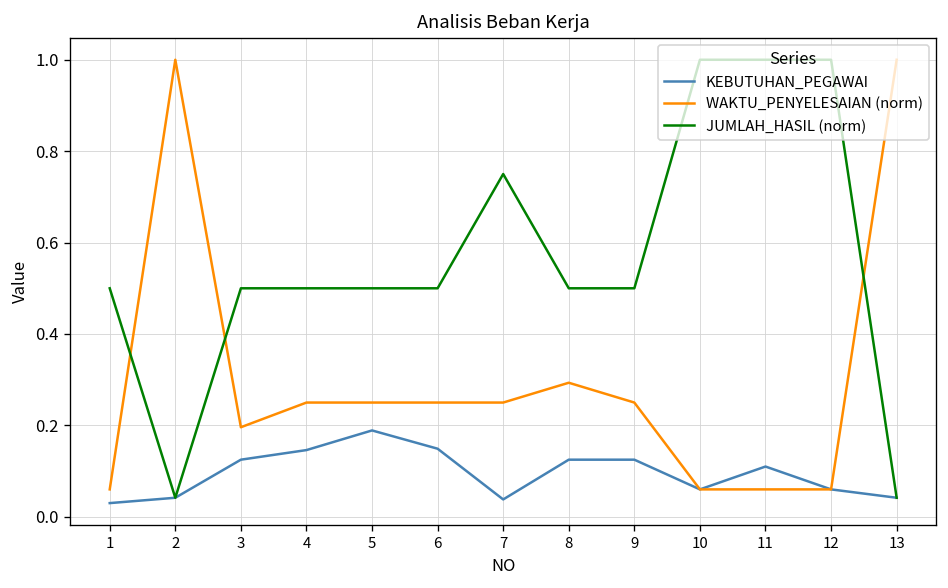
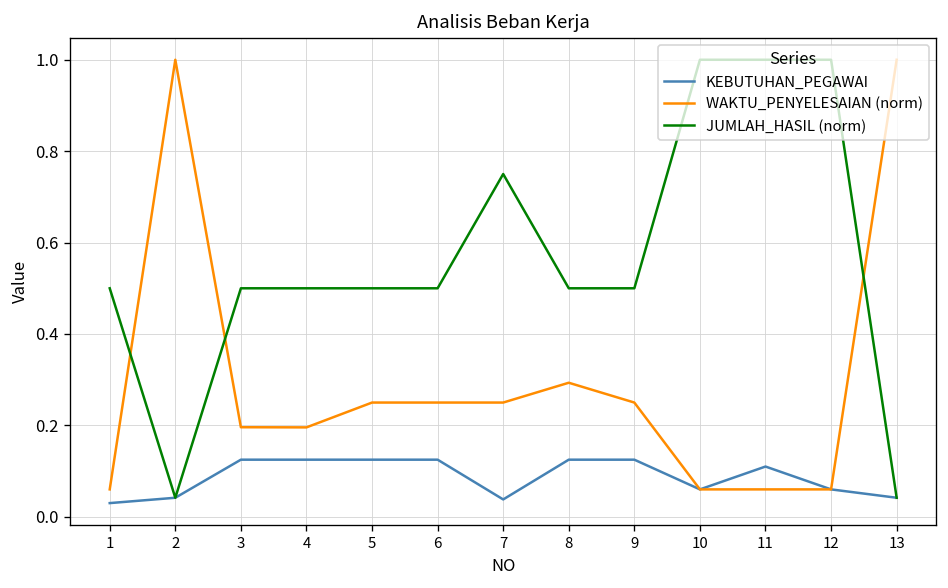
  {
    "KEBUTUHAN_PEGAWAI": {
      "1": 0.03,
      "3": 0.13,
-     "4": 0.15,
-     "5": 0.19,
-     "6": 0.15,
+     "4": 0.13,
+     "5": 0.13,
+     "6": 0.13,
      "7": 0.04,
      "8": 0.13,
      "9": 0.13,
      "11": 0.11
    },
    "WAKTU_PENYELESAIAN (norm)": {
      "1": 0.06,
      "2": 1.00,
      "3": 0.20,
-     "4": 0.25,
+     "4": 0.20,
      "5": 0.25,
      "6": 0.25,
      "7": 0.25,
      "8": 0.29,
      "9": 0.25,
      "11": 0.06
    },
    "JUMLAH_HASIL (norm)": {
      "1": 0.50,
      "3": 0.50,
      "4": 0.50,
      "5": 0.50,
      "6": 0.50,
      "7": 0.75,
      "8": 0.50,
      "9": 0.50
    }
  }
